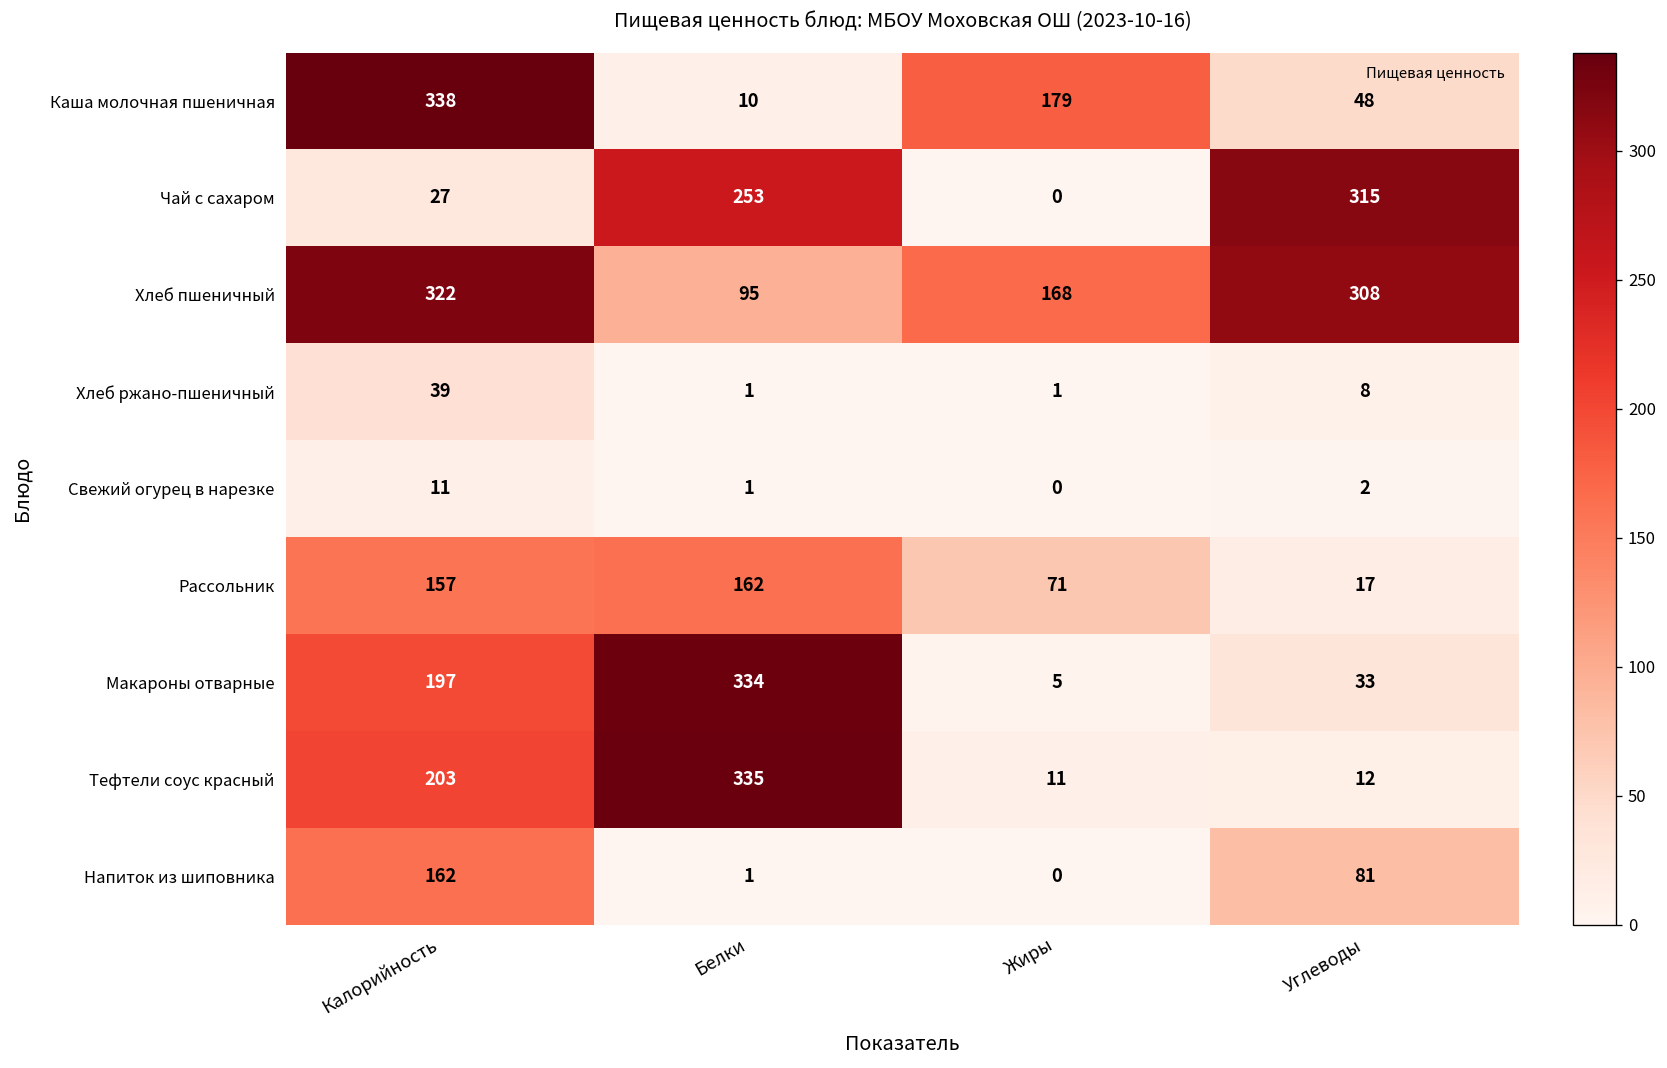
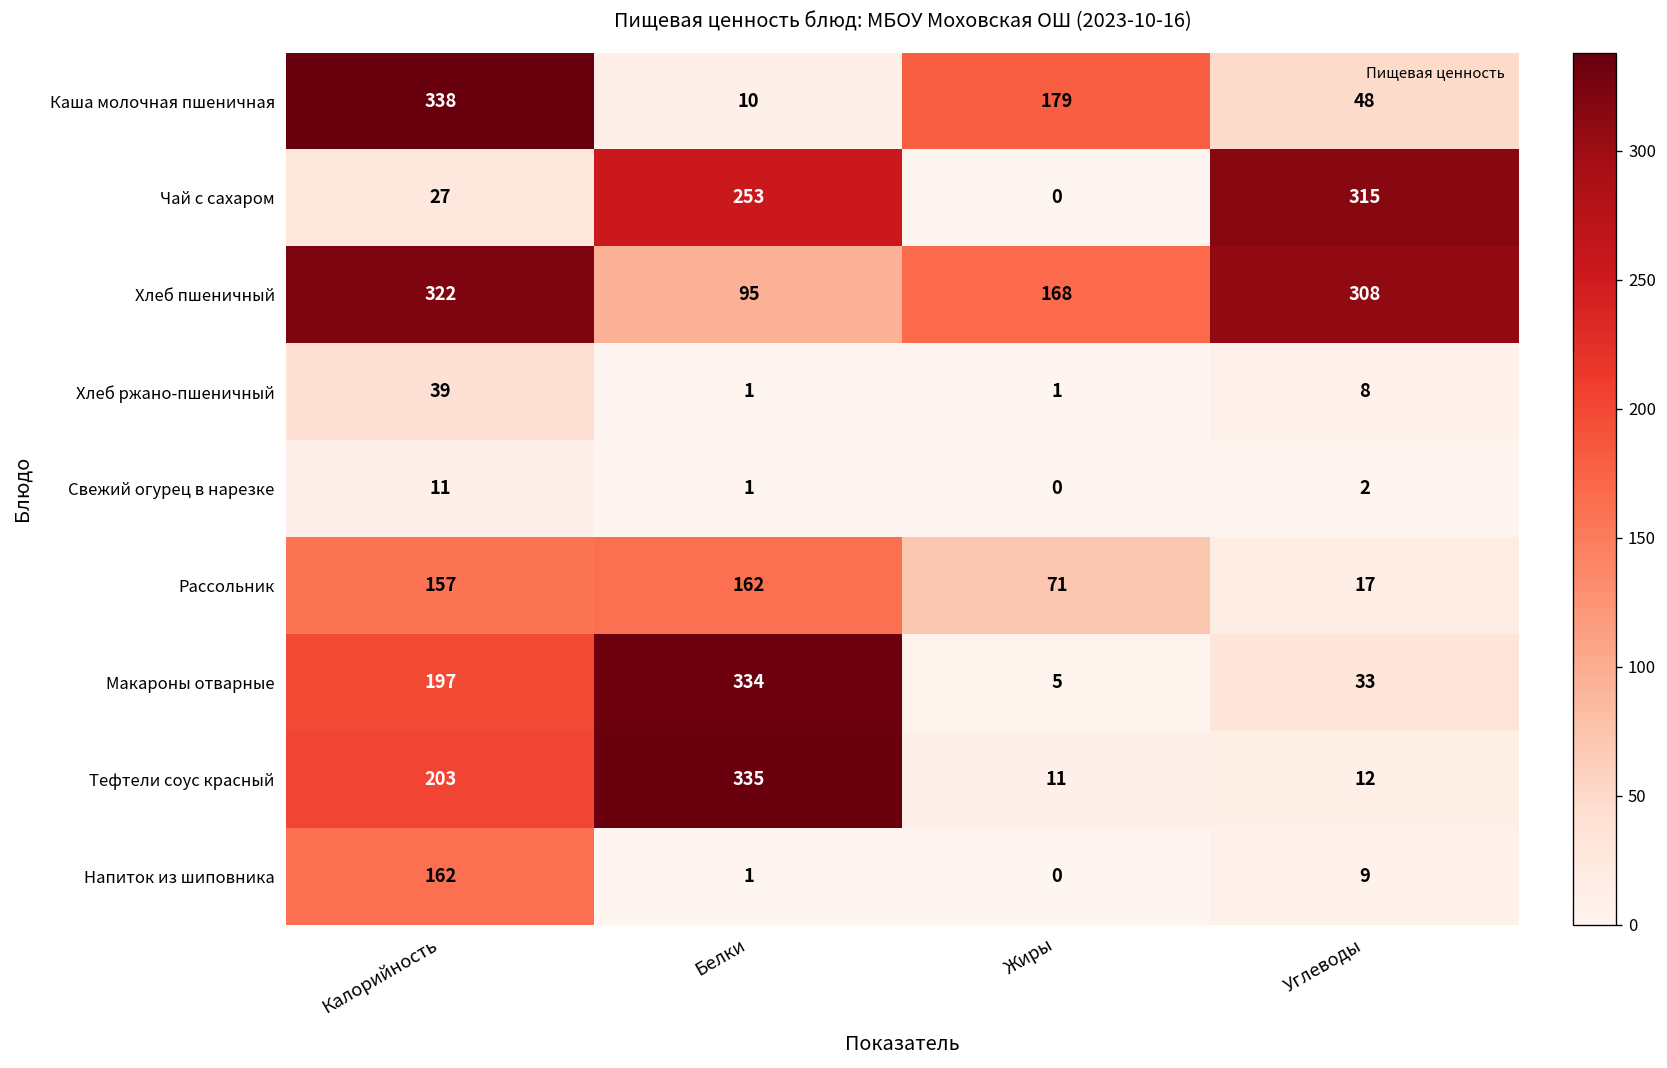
  {
    "Каша молочная пшеничная": {
      "Калорийность": 338,
      "Белки": 10,
      "Жиры": 179,
      "Углеводы": 48
    },
    "Чай с сахаром": {
      "Калорийность": 27,
      "Белки": 253,
      "Жиры": 0,
      "Углеводы": 315
    },
    "Хлеб пшеничный": {
      "Калорийность": 322,
      "Белки": 95,
      "Жиры": 168,
      "Углеводы": 308
    },
    "Хлеб ржано-пшеничный": {
      "Калорийность": 39,
      "Белки": 1,
      "Жиры": 1,
      "Углеводы": 8
    },
    "Свежий огурец в нарезке": {
      "Калорийность": 11,
      "Белки": 1,
      "Жиры": 0,
      "Углеводы": 2
    },
    "Рассольник": {
      "Калорийность": 157,
      "Белки": 162,
      "Жиры": 71,
      "Углеводы": 17
    },
    "Макароны отварные": {
      "Калорийность": 197,
      "Белки": 334,
      "Жиры": 5,
      "Углеводы": 33
    },
    "Тефтели соус красный": {
      "Калорийность": 203,
      "Белки": 335,
      "Жиры": 11,
      "Углеводы": 12
    },
    "Напиток из шиповника": {
      "Калорийность": 162,
      "Белки": 1,
      "Жиры": 0,
-     "Углеводы": 81
+     "Углеводы": 9
    }
  }
